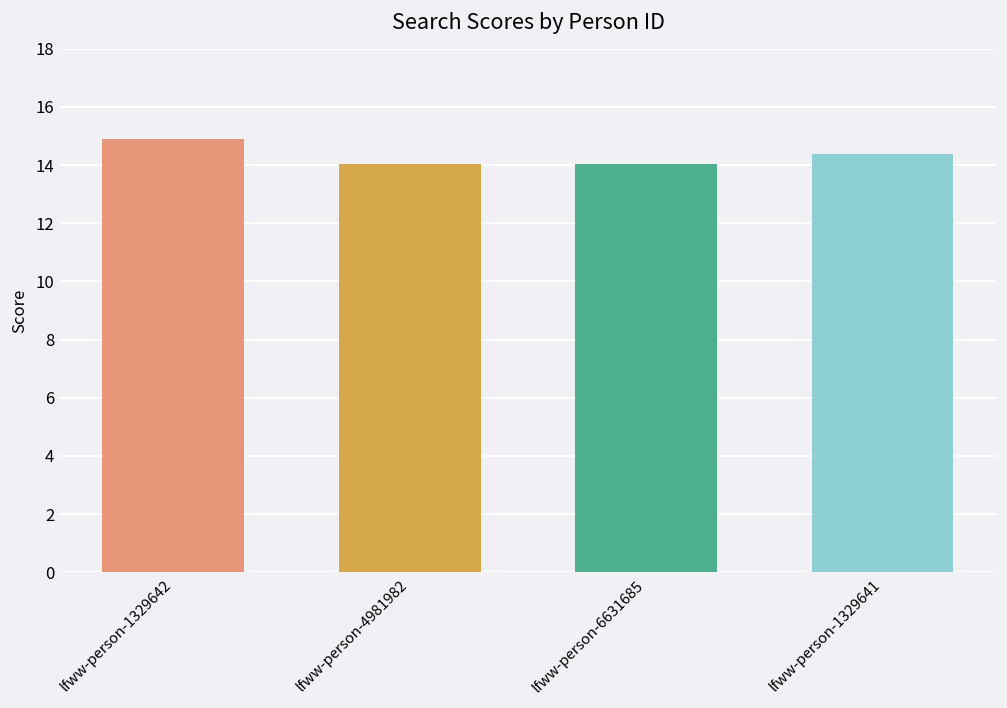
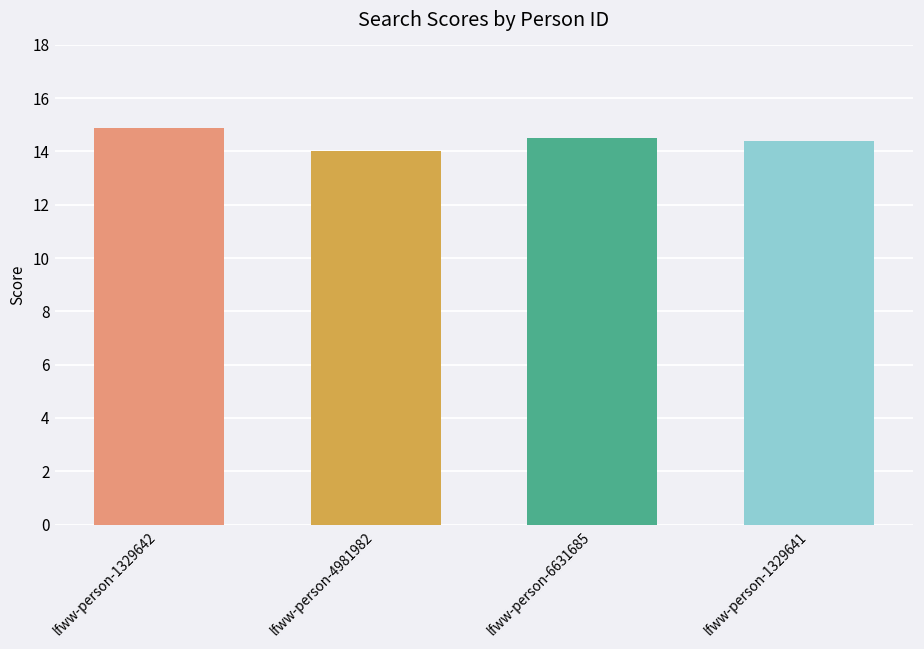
  {
    "lfww-person-1329642": 14.9,
    "lfww-person-4981982": 14.0,
-   "lfww-person-6631685": 14.0,
+   "lfww-person-6631685": 14.5,
    "lfww-person-1329641": 14.4
  }
